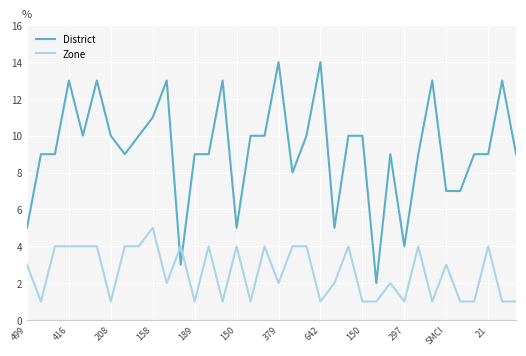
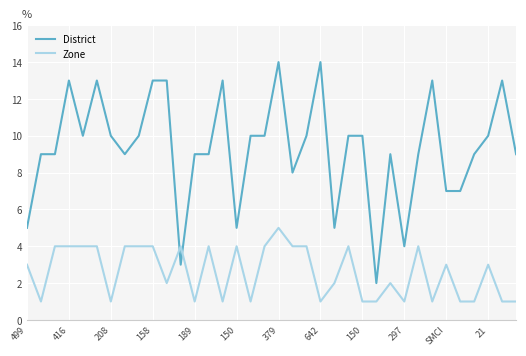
  {
    "District": {
      "499": 5,
-     "158": 11,
+     "158": 13,
      "189": 9,
      "379": 14,
      "642": 14,
      "297": 4,
      "SMCI": 7,
-     "21": 9
+     "21": 10
    },
    "Zone": {
      "499": 3,
-     "158": 5,
+     "158": 4,
      "189": 1,
-     "379": 2,
+     "379": 5,
      "642": 1,
      "297": 1,
      "SMCI": 3,
-     "21": 4
+     "21": 3
    }
  }
